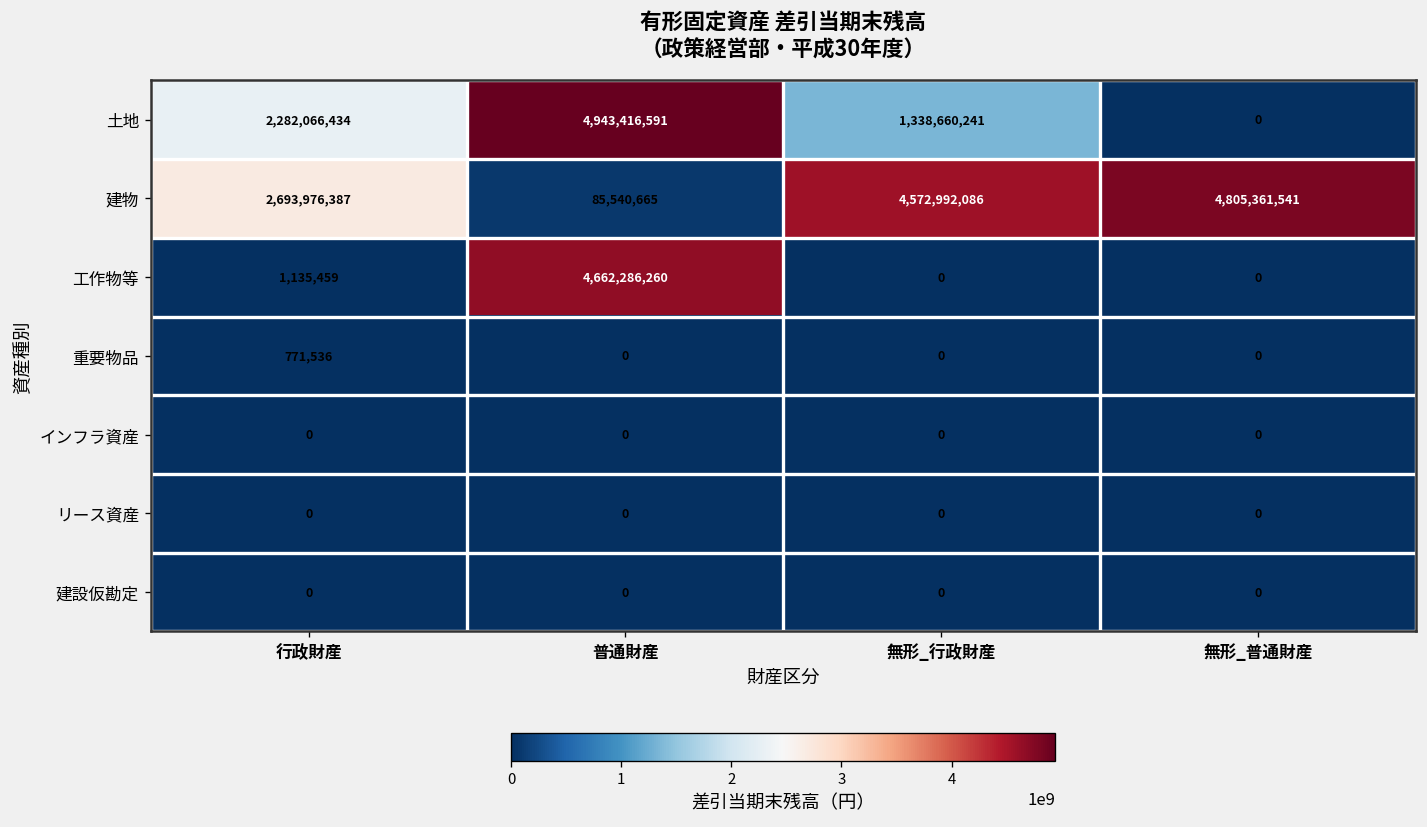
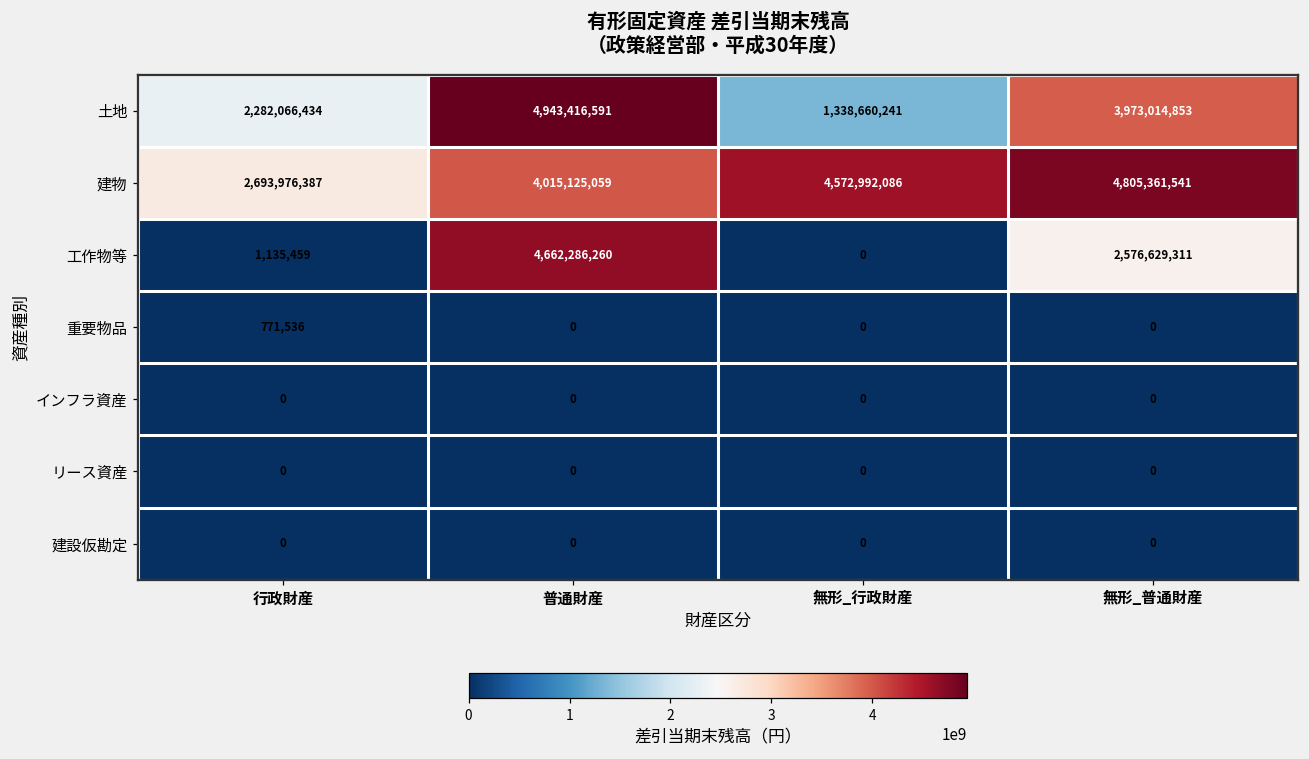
  {
    "土地": {
      "行政財産": "2,282,066,434",
      "普通財産": "4,943,416,591",
      "無形_行政財産": "1,338,660,241",
-     "無形_普通財産": "0"
+     "無形_普通財産": "3,973,014,853"
    },
    "建物": {
      "行政財産": "2,693,976,387",
-     "普通財産": "85,540,665",
+     "普通財産": "4,015,125,059",
      "無形_行政財産": "4,572,992,086",
      "無形_普通財産": "4,805,361,541"
    },
    "工作物等": {
      "行政財産": "1,135,459",
      "普通財産": "4,662,286,260",
      "無形_行政財産": "0",
-     "無形_普通財産": "0"
+     "無形_普通財産": "2,576,629,311"
    },
    "重要物品": {
      "行政財産": "771,536",
      "普通財産": "0",
      "無形_行政財産": "0",
      "無形_普通財産": "0"
    },
    "インフラ資産": {
      "行政財産": "0",
      "普通財産": "0",
      "無形_行政財産": "0",
      "無形_普通財産": "0"
    },
    "リース資産": {
      "行政財産": "0",
      "普通財産": "0",
      "無形_行政財産": "0",
      "無形_普通財産": "0"
    },
    "建設仮勘定": {
      "行政財産": "0",
      "普通財産": "0",
      "無形_行政財産": "0",
      "無形_普通財産": "0"
    }
  }
